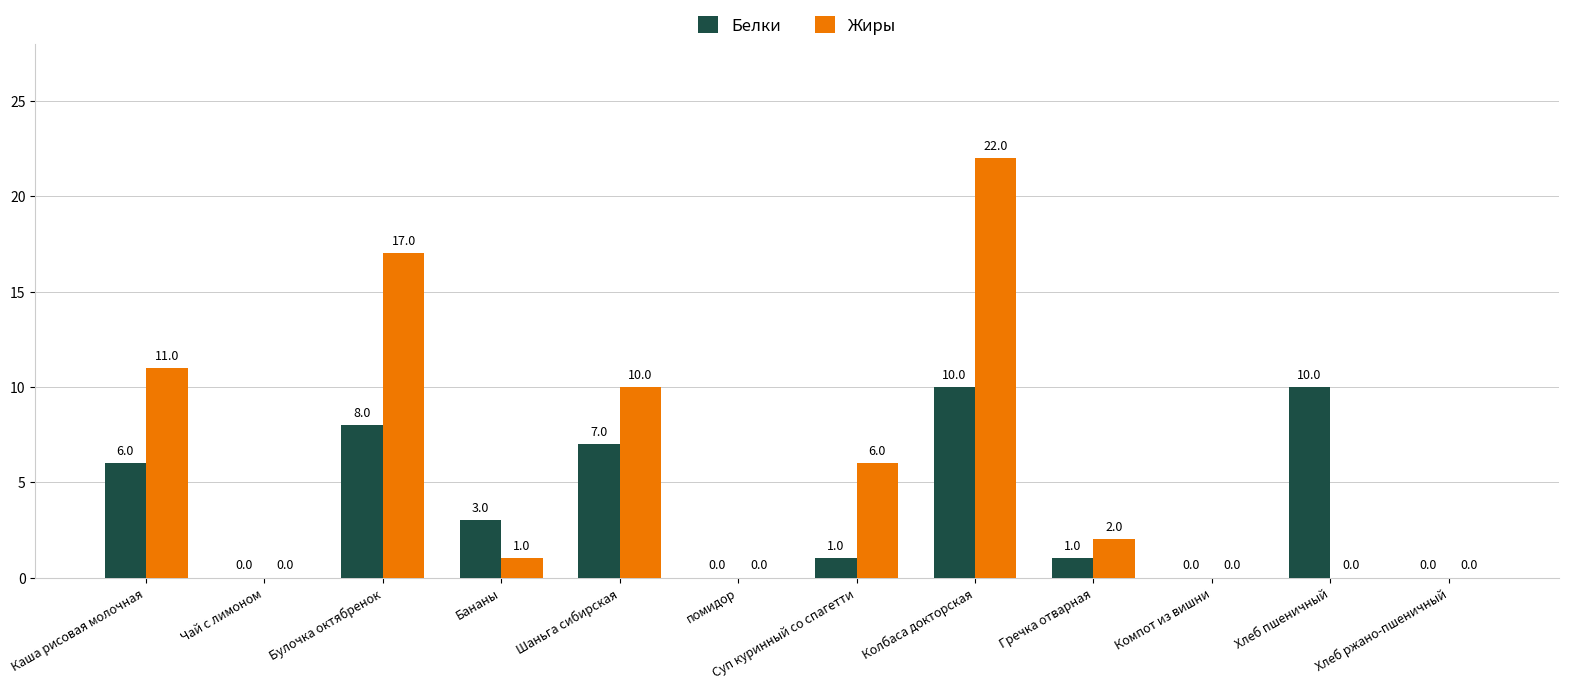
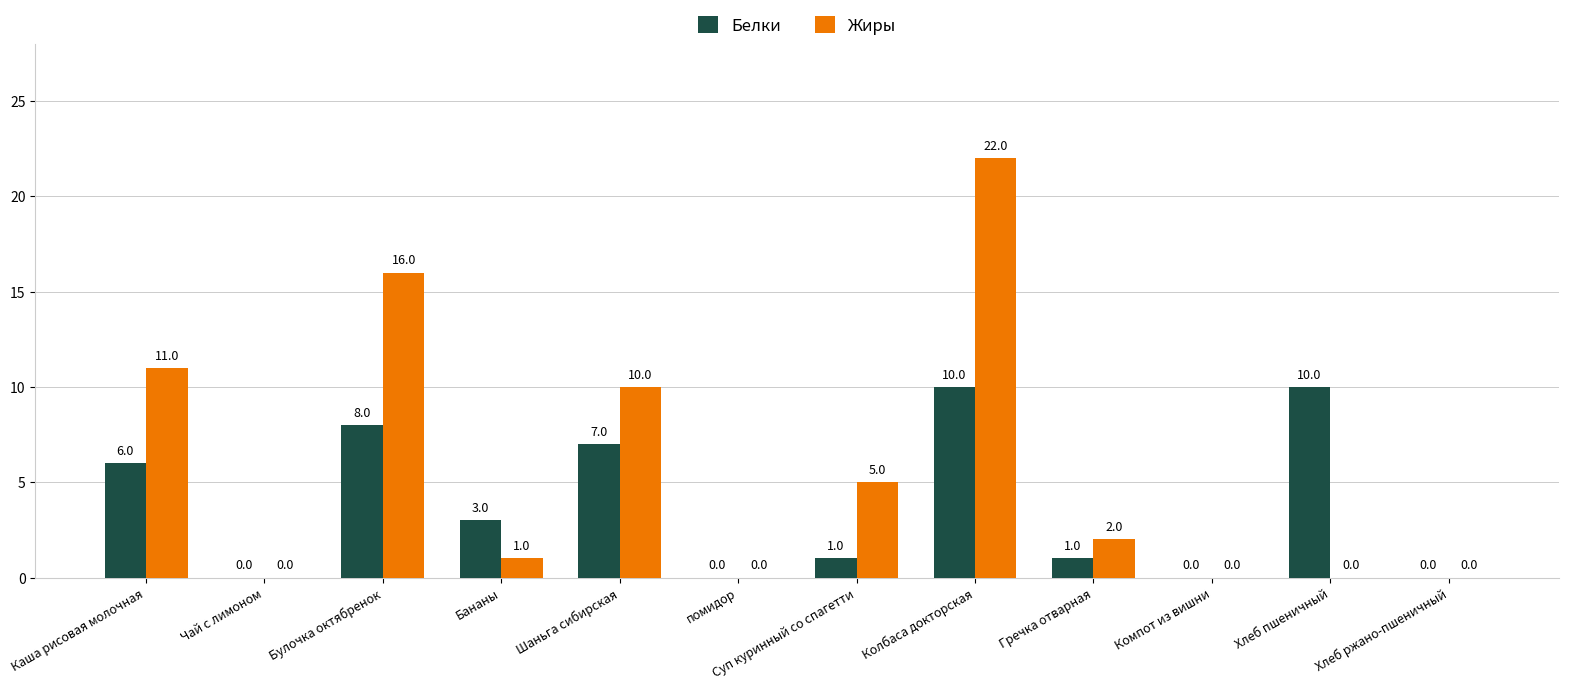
  {
    "Белки": {
      "Каша рисовая молочная": 6.0,
      "Чай с лимоном": 0.0,
      "Булочка октябренок": 8.0,
      "Бананы": 3.0,
      "Шаньга сибирская": 7.0,
      "помидор": 0.0,
      "Суп куринный со спагетти": 1.0,
      "Колбаса докторская": 10.0,
      "Гречка отварная": 1.0,
      "Компот из вишни": 0.0,
      "Хлеб пшеничный": 10.0,
      "Хлеб ржано-пшеничный": 0.0
    },
    "Жиры": {
      "Каша рисовая молочная": 11.0,
      "Чай с лимоном": 0.0,
-     "Булочка октябренок": 17.0,
+     "Булочка октябренок": 16.0,
      "Бананы": 1.0,
      "Шаньга сибирская": 10.0,
      "помидор": 0.0,
-     "Суп куринный со спагетти": 6.0,
+     "Суп куринный со спагетти": 5.0,
      "Колбаса докторская": 22.0,
      "Гречка отварная": 2.0,
      "Компот из вишни": 0.0,
      "Хлеб пшеничный": 0.0,
      "Хлеб ржано-пшеничный": 0.0
    }
  }
